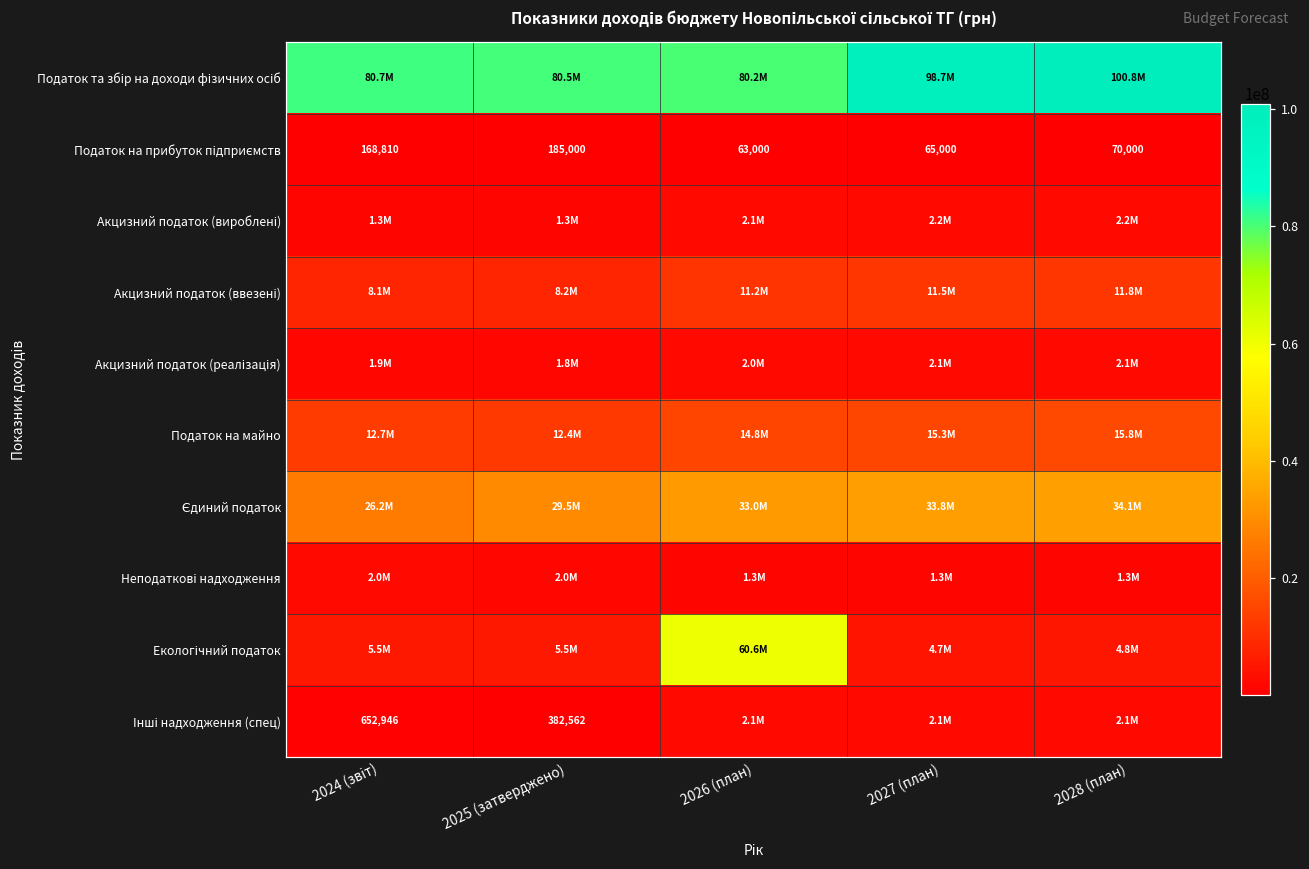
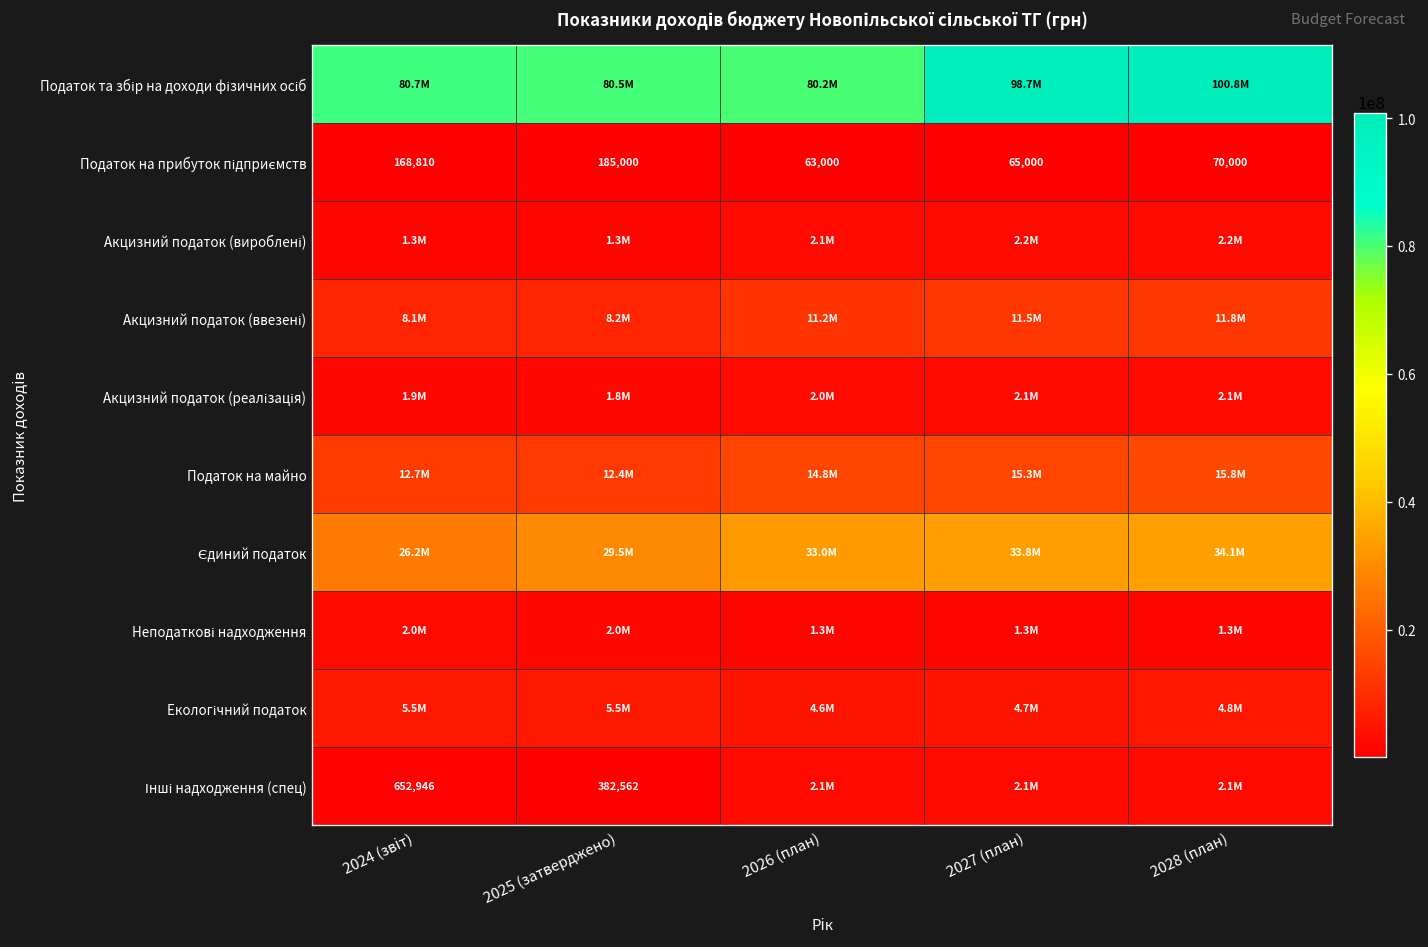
  {
    "Податок та збір на доходи фізичних осіб": {
      "2024 (звіт)": "80.7M",
      "2025 (затверджено)": "80.5M",
      "2026 (план)": "80.2M",
      "2027 (план)": "98.7M",
      "2028 (план)": "100.8M"
    },
    "Податок на прибуток підприємств": {
      "2024 (звіт)": "168,810",
      "2025 (затверджено)": "185,000",
      "2026 (план)": "63,000",
      "2027 (план)": "65,000",
      "2028 (план)": "70,000"
    },
    "Акцизний податок (вироблені)": {
      "2024 (звіт)": "1.3M",
      "2025 (затверджено)": "1.3M",
      "2026 (план)": "2.1M",
      "2027 (план)": "2.2M",
      "2028 (план)": "2.2M"
    },
    "Акцизний податок (ввезені)": {
      "2024 (звіт)": "8.1M",
      "2025 (затверджено)": "8.2M",
      "2026 (план)": "11.2M",
      "2027 (план)": "11.5M",
      "2028 (план)": "11.8M"
    },
    "Акцизний податок (реалізація)": {
      "2024 (звіт)": "1.9M",
      "2025 (затверджено)": "1.8M",
      "2026 (план)": "2.0M",
      "2027 (план)": "2.1M",
      "2028 (план)": "2.1M"
    },
    "Податок на майно": {
      "2024 (звіт)": "12.7M",
      "2025 (затверджено)": "12.4M",
      "2026 (план)": "14.8M",
      "2027 (план)": "15.3M",
      "2028 (план)": "15.8M"
    },
    "Єдиний податок": {
      "2024 (звіт)": "26.2M",
      "2025 (затверджено)": "29.5M",
      "2026 (план)": "33.0M",
      "2027 (план)": "33.8M",
      "2028 (план)": "34.1M"
    },
    "Неподаткові надходження": {
      "2024 (звіт)": "2.0M",
      "2025 (затверджено)": "2.0M",
      "2026 (план)": "1.3M",
      "2027 (план)": "1.3M",
      "2028 (план)": "1.3M"
    },
    "Екологічний податок": {
      "2024 (звіт)": "5.5M",
      "2025 (затверджено)": "5.5M",
-     "2026 (план)": "60.6M",
+     "2026 (план)": "4.6M",
      "2027 (план)": "4.7M",
      "2028 (план)": "4.8M"
    },
    "Інші надходження (спец)": {
      "2024 (звіт)": "652,946",
      "2025 (затверджено)": "382,562",
      "2026 (план)": "2.1M",
      "2027 (план)": "2.1M",
      "2028 (план)": "2.1M"
    }
  }
